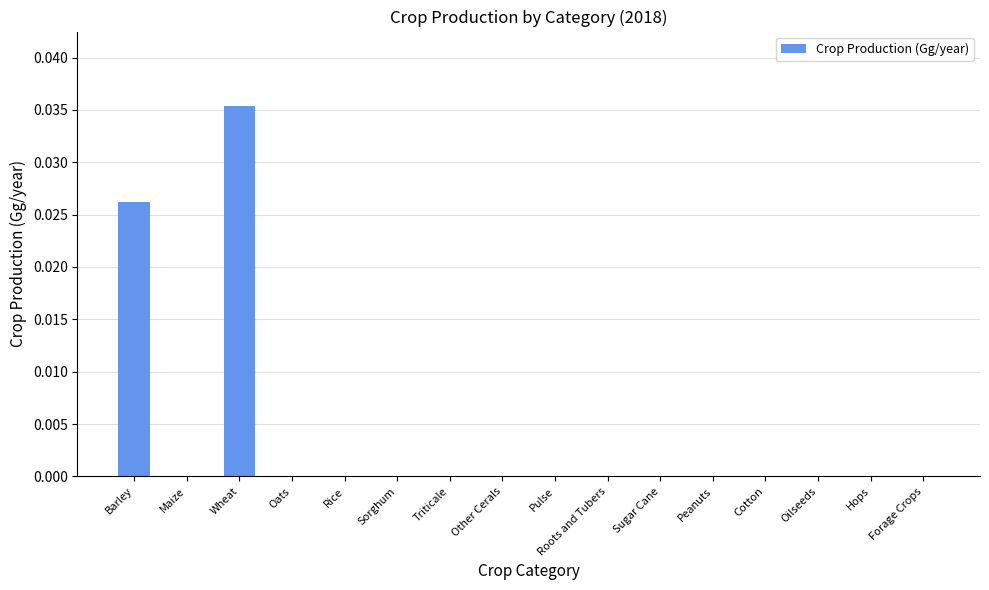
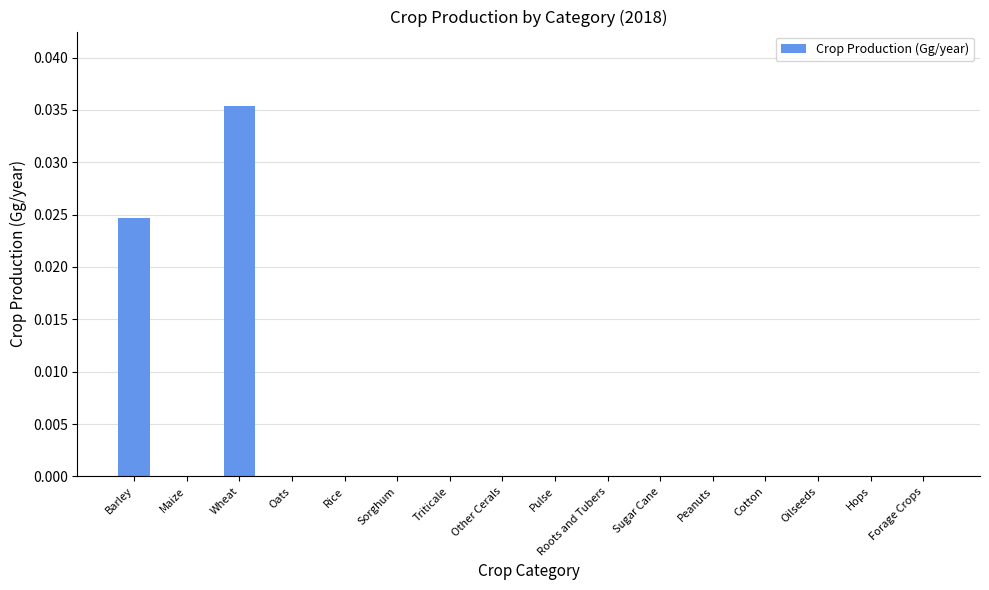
  {
-   "Barley": 0.0263,
+   "Barley": 0.0247,
    "Maize": 0.0000,
    "Wheat": 0.0354,
    "Oats": 0.0000,
    "Rice": 0.0000,
    "Sorghum": 0.0000,
    "Triticale": 0.0000,
    "Other Cerals": 0.0000,
    "Pulse": 0.0000,
    "Roots and Tubers": 0.0000,
    "Sugar Cane": 0.0000,
    "Peanuts": 0.0000,
    "Cotton": 0.0000,
    "Oilseeds": 0.0000,
    "Hops": 0.0000,
    "Forage Crops": 0.0000
  }
